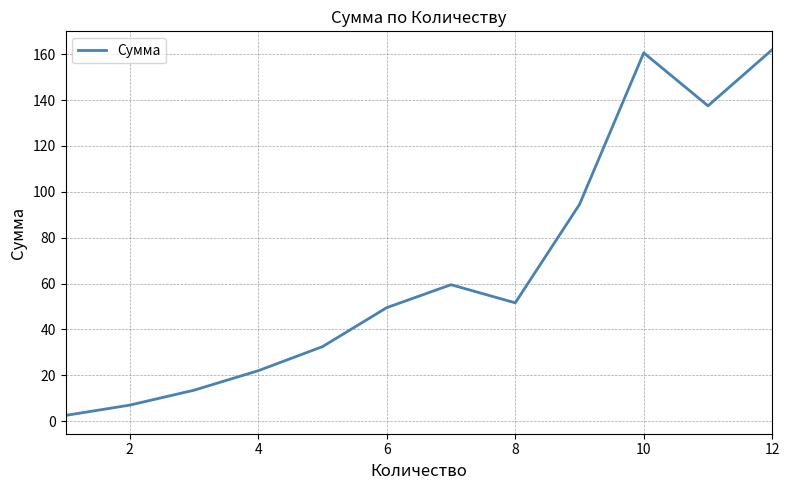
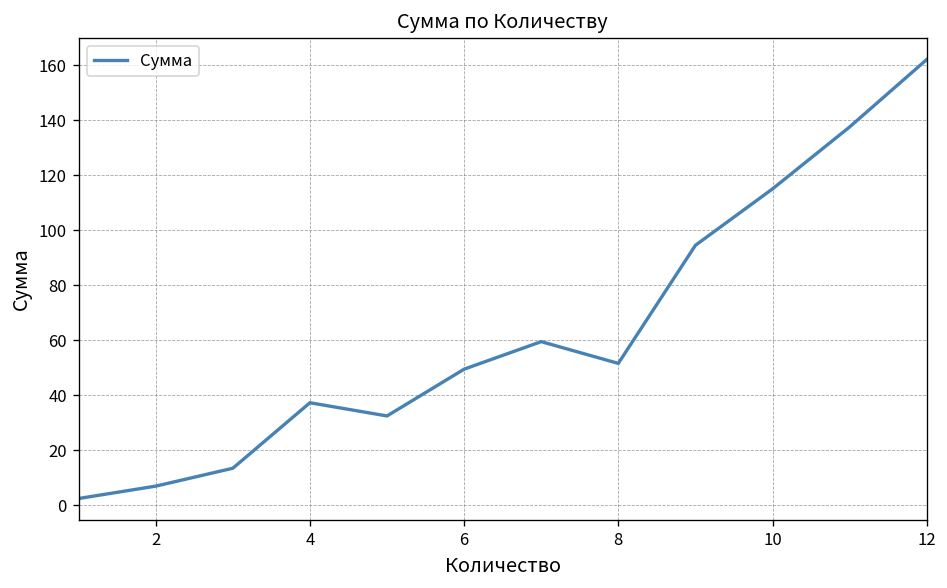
  {
    "2": 7,
-   "4": 22,
+   "4": 37,
    "6": 50,
    "8": 52,
-   "10": 161,
+   "10": 115,
    "12": 162
  }
